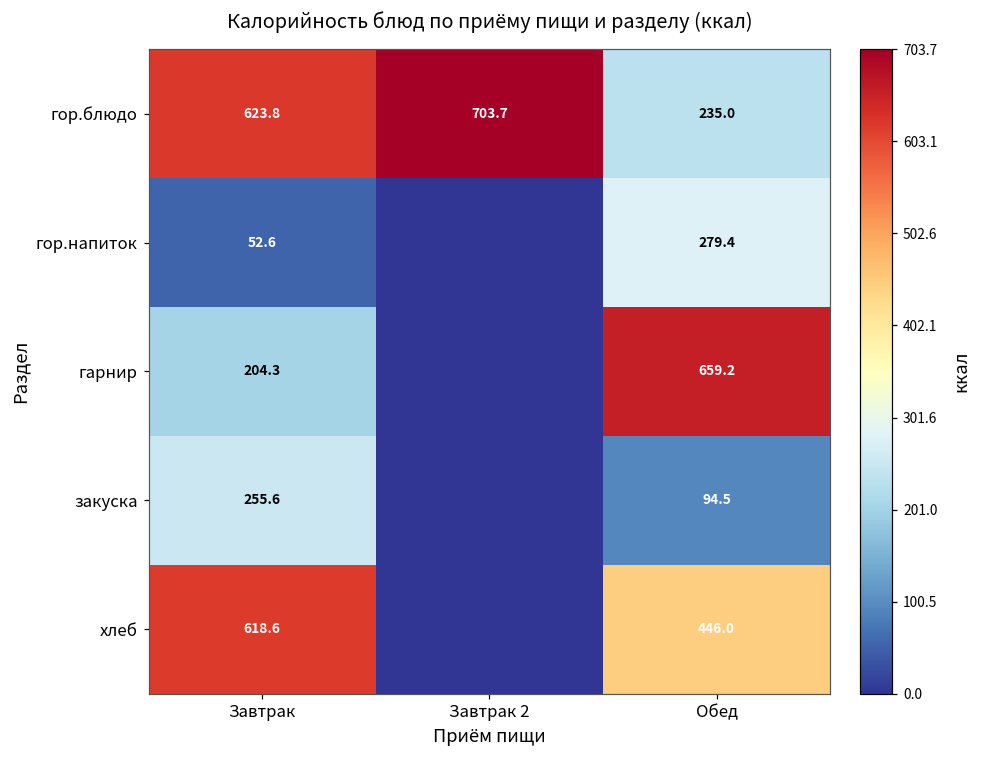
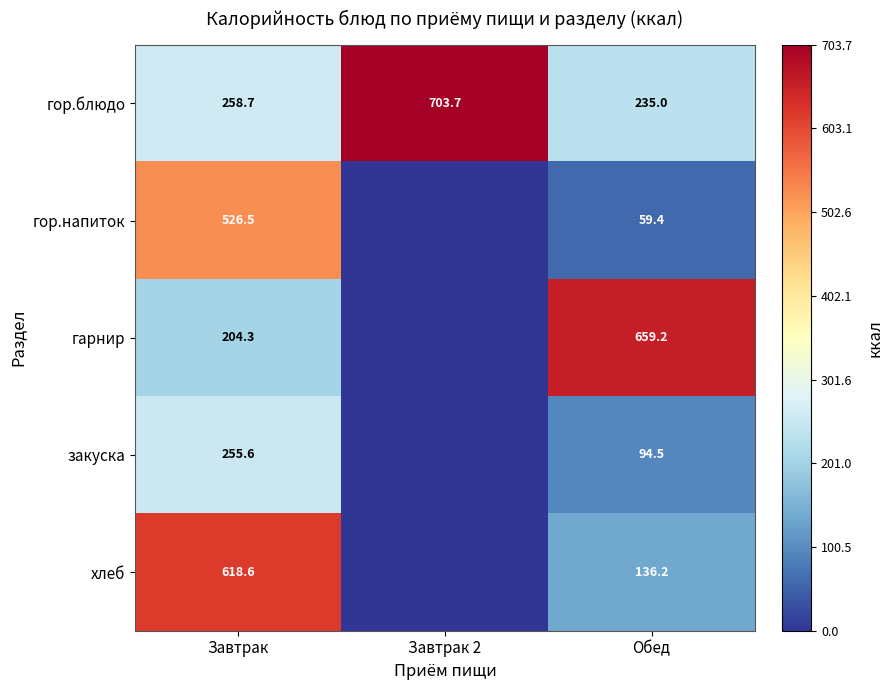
  {
    "гор.блюдо": {
-     "Завтрак": 623.8,
+     "Завтрак": 258.7,
      "Завтрак 2": 703.7,
      "Обед": 235.0
    },
    "гор.напиток": {
-     "Завтрак": 52.6,
-     "Обед": 279.4
+     "Завтрак": 526.5,
+     "Обед": 59.4
    },
    "гарнир": {
      "Завтрак": 204.3,
      "Обед": 659.2
    },
    "закуска": {
      "Завтрак": 255.6,
      "Обед": 94.5
    },
    "хлеб": {
      "Завтрак": 618.6,
-     "Обед": 446.0
+     "Обед": 136.2
    }
  }
